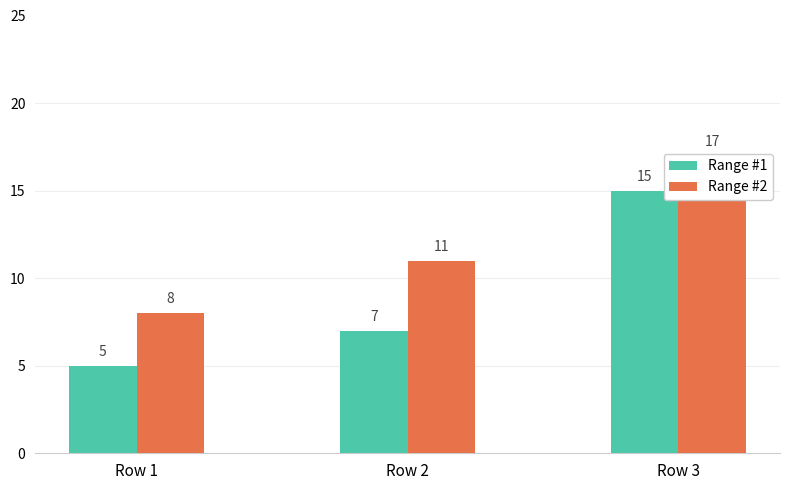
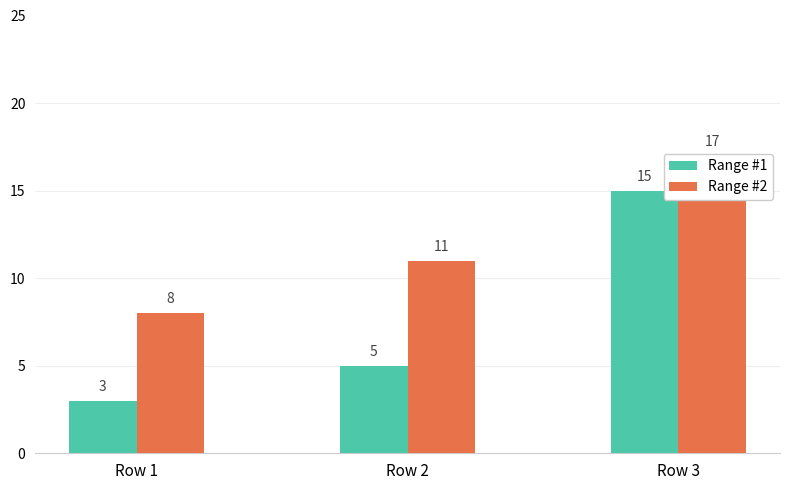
  {
    "Range #1": {
-     "Row 1": 5,
-     "Row 2": 7,
+     "Row 1": 3,
+     "Row 2": 5,
      "Row 3": 15
    },
    "Range #2": {
      "Row 1": 8,
      "Row 2": 11
    }
  }
